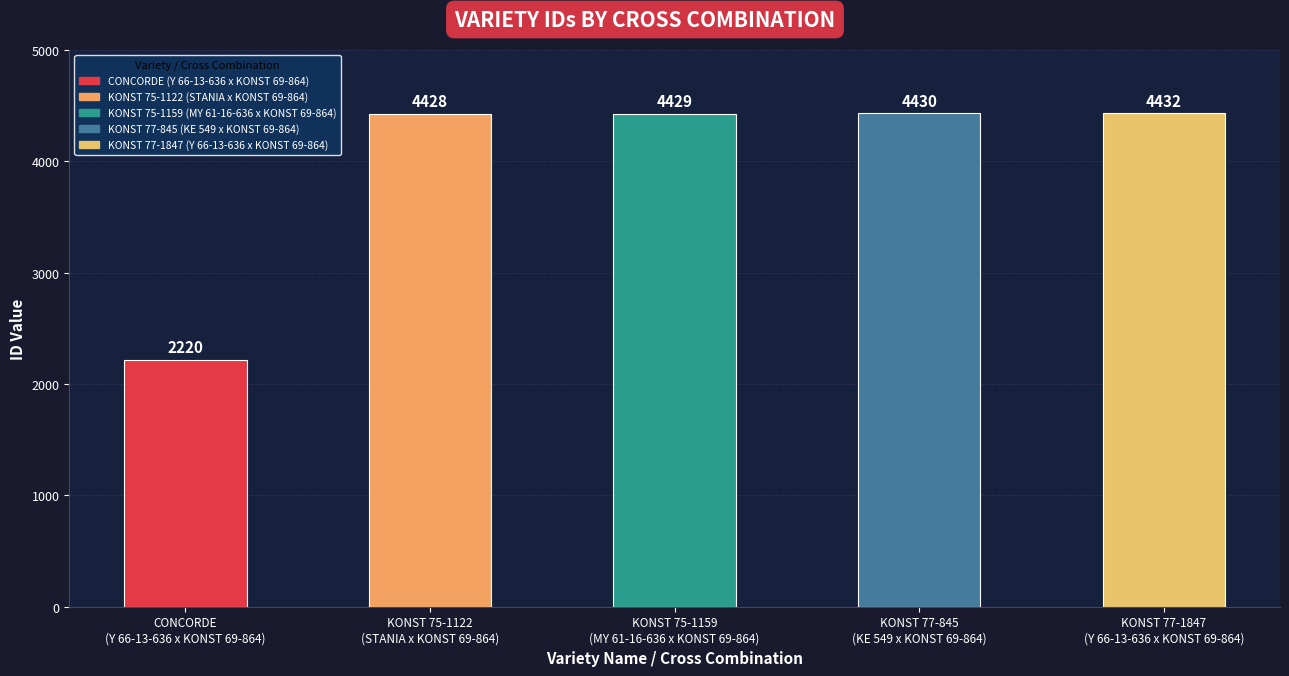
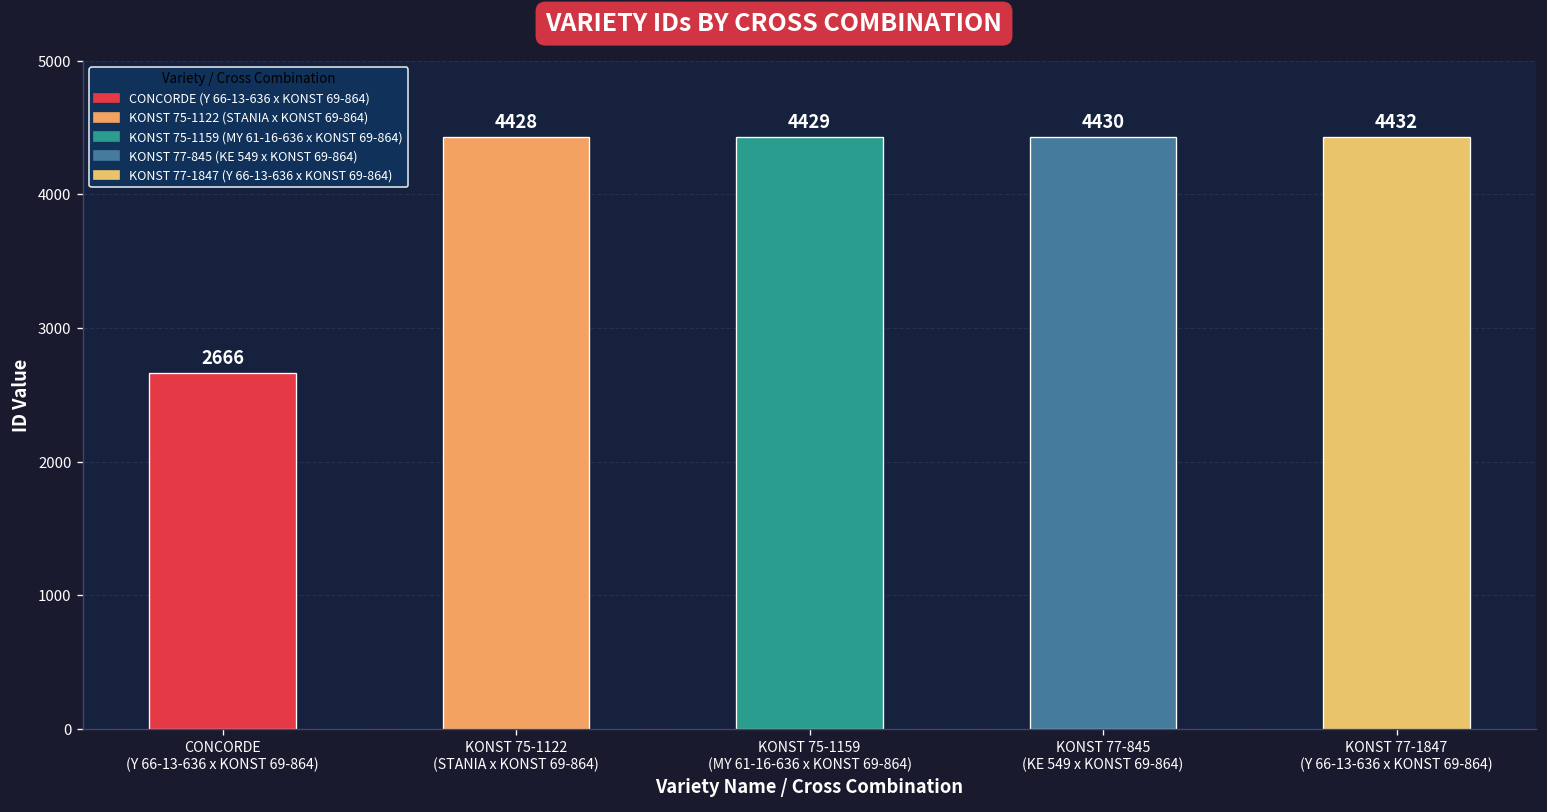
  {
-   "CONCORDE (Y 66-13-636 x KONST 69-864)": 2220,
+   "CONCORDE (Y 66-13-636 x KONST 69-864)": 2666,
    "KONST 75-1122 (STANIA x KONST 69-864)": 4428,
    "KONST 75-1159 (MY 61-16-636 x KONST 69-864)": 4429,
    "KONST 77-845 (KE 549 x KONST 69-864)": 4430,
    "KONST 77-1847 (Y 66-13-636 x KONST 69-864)": 4432
  }
